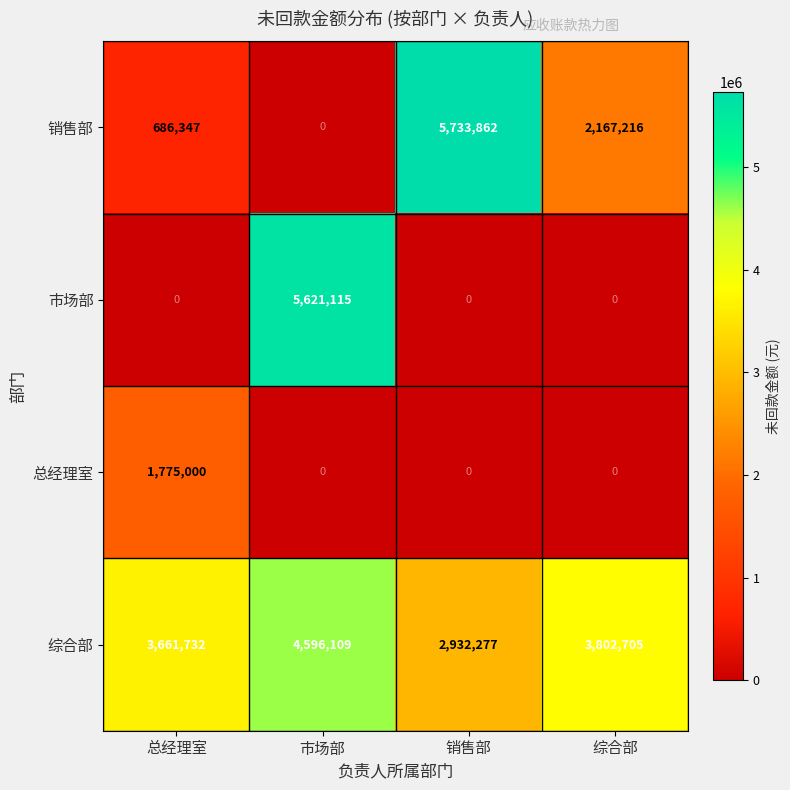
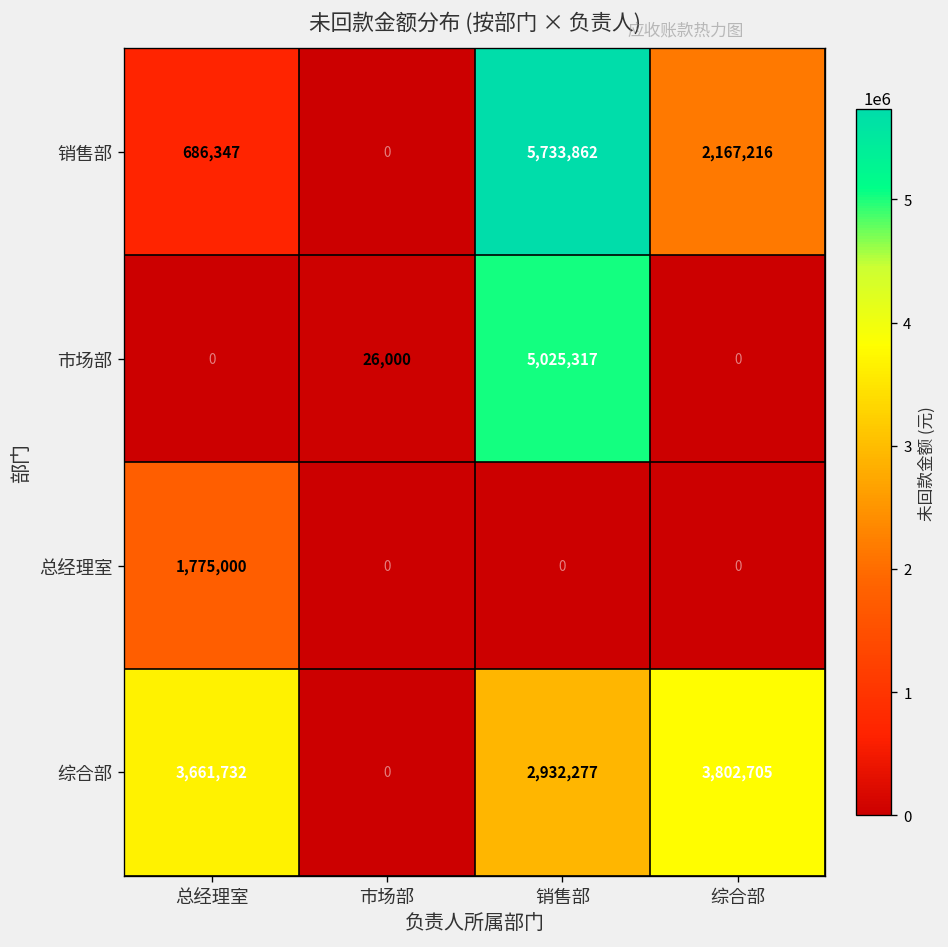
  {
    "销售部": {
      "总经理室": "686,347",
      "市场部": "0",
      "销售部": "5,733,862",
      "综合部": "2,167,216"
    },
    "市场部": {
      "总经理室": "0",
-     "市场部": "5,621,115",
-     "销售部": "0",
+     "市场部": "26,000",
+     "销售部": "5,025,317",
      "综合部": "0"
    },
    "总经理室": {
      "总经理室": "1,775,000",
      "市场部": "0",
      "销售部": "0",
      "综合部": "0"
    },
    "综合部": {
      "总经理室": "3,661,732",
-     "市场部": "4,596,109",
+     "市场部": "0",
      "销售部": "2,932,277",
      "综合部": "3,802,705"
    }
  }
